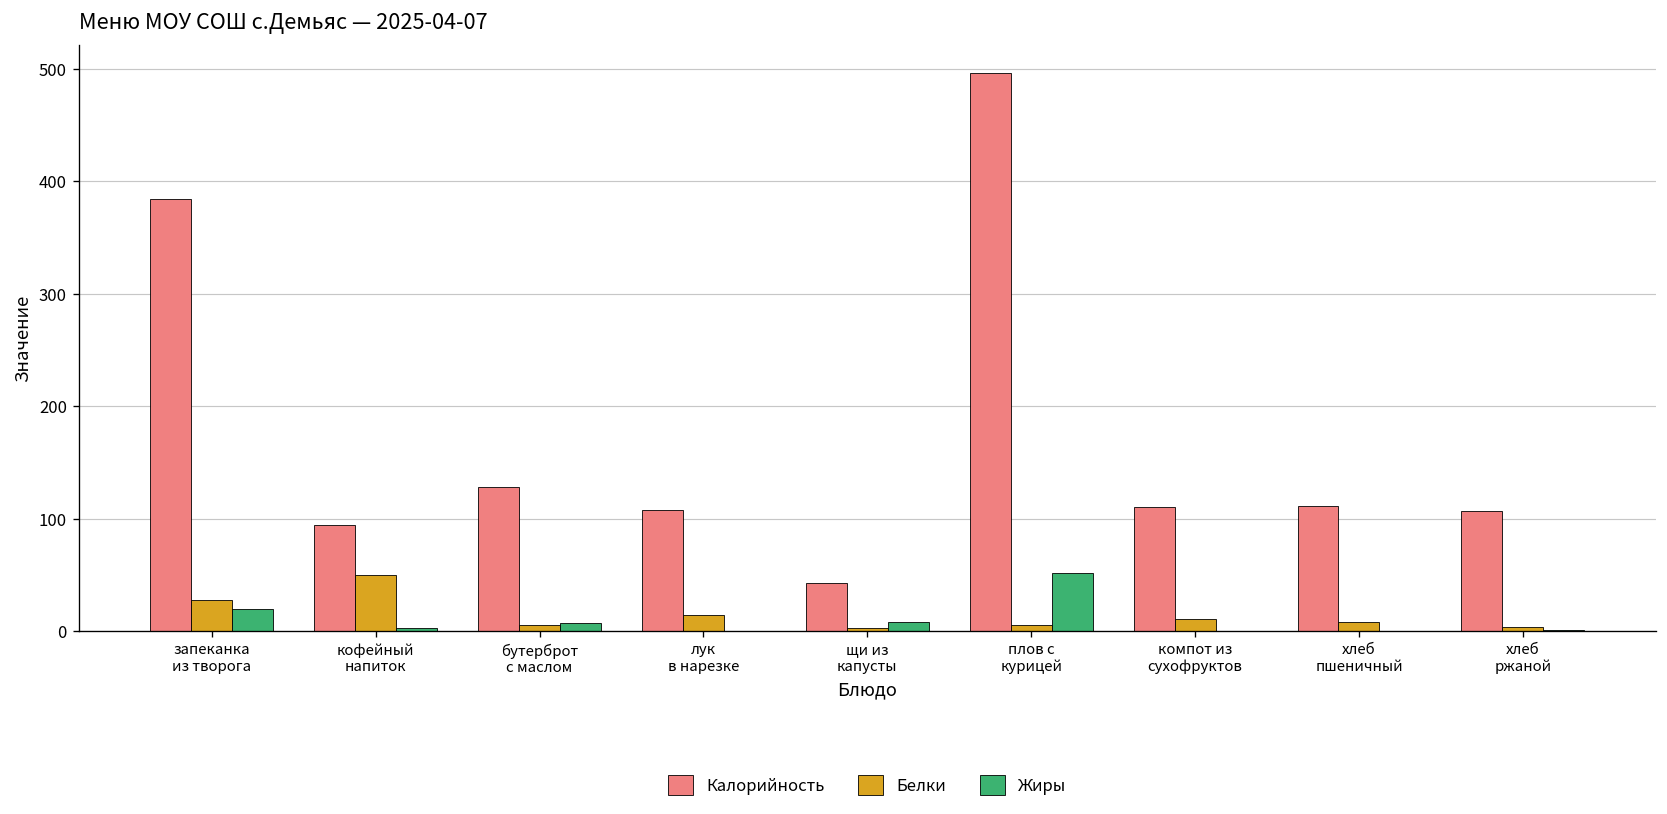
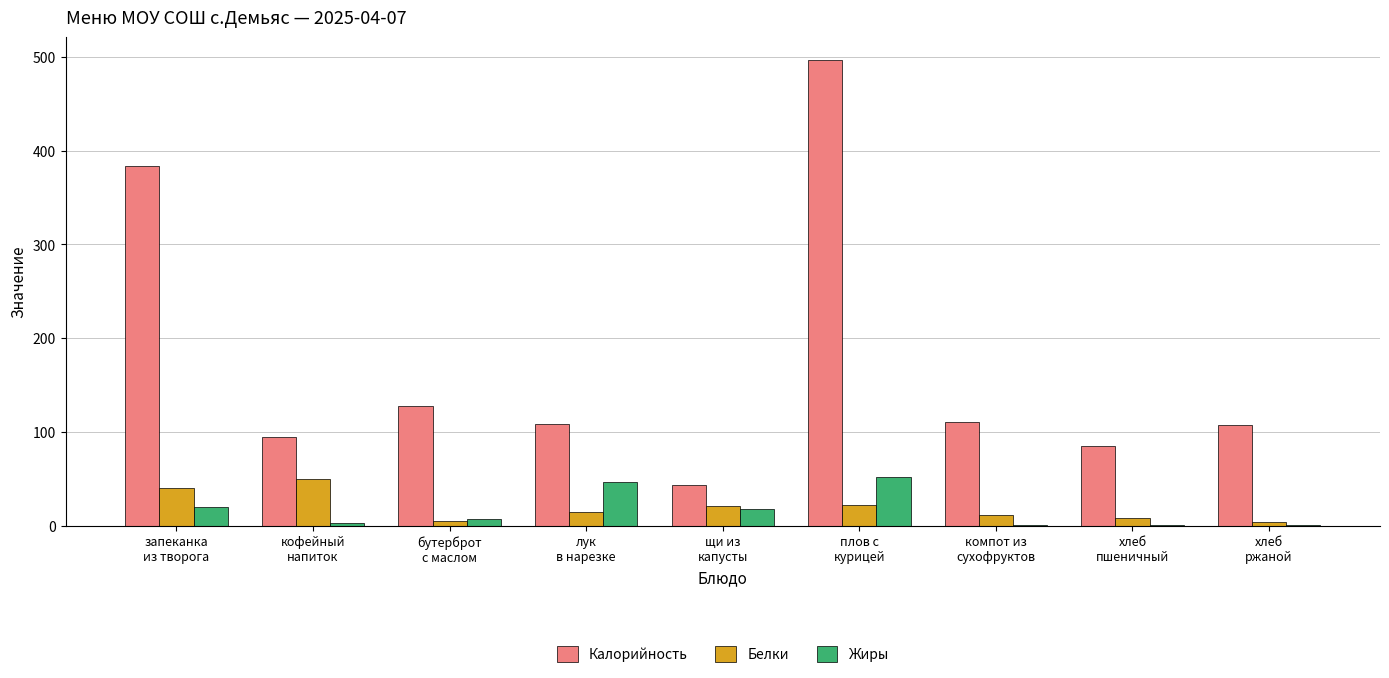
  {
    "Калорийность": {
      "запеканка из творога": 380,
      "кофейный напиток": 90,
      "бутерброт с маслом": 130,
      "лук в нарезке": 110,
      "щи из капусты": 40,
      "плов с курицей": 500,
      "компот из сухофруктов": 110,
-     "хлеб пшеничный": 110,
+     "хлеб пшеничный": 80,
      "хлеб ржаной": 110
    },
    "Белки": {
-     "запеканка из творога": 30,
+     "запеканка из творога": 40,
      "кофейный напиток": 50,
      "бутерброт с маслом": 10,
      "лук в нарезке": 10,
-     "щи из капусты": 0,
-     "плов с курицей": 10,
+     "щи из капусты": 20,
+     "плов с курицей": 20,
      "компот из сухофруктов": 10,
      "хлеб пшеничный": 10,
      "хлеб ржаной": 0
    },
    "Жиры": {
      "запеканка из творога": 20,
      "кофейный напиток": 0,
      "бутерброт с маслом": 10,
-     "лук в нарезке": 0,
-     "щи из капусты": 10,
+     "лук в нарезке": 50,
+     "щи из капусты": 20,
      "плов с курицей": 50
    }
  }
